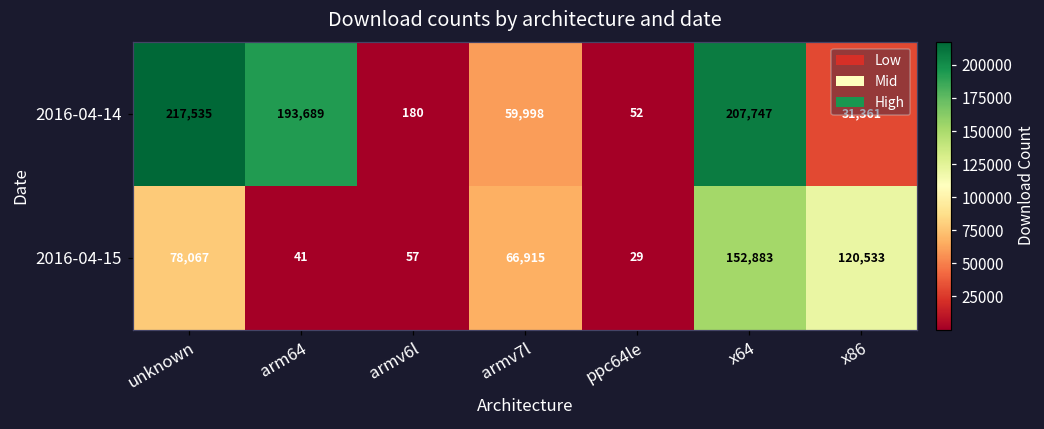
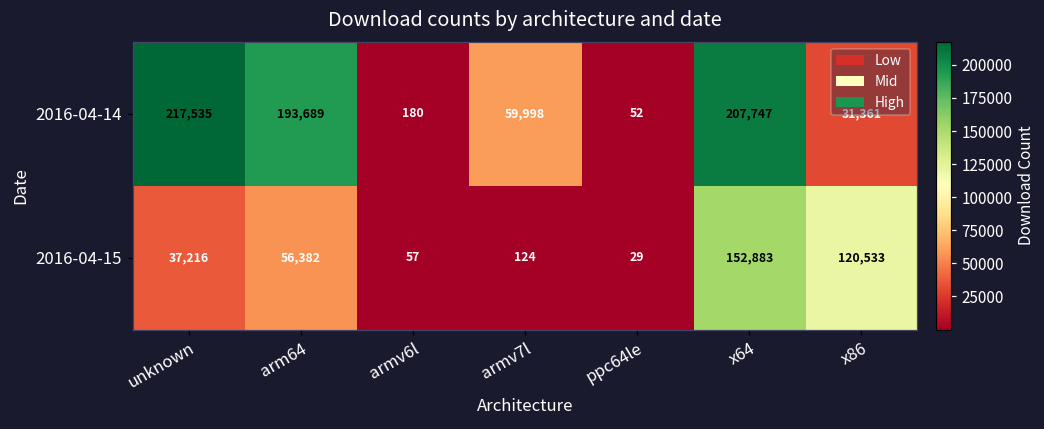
  {
    "2016-04-14": {
      "unknown": "217,535",
      "arm64": "193,689",
      "armv6l": "180",
      "armv7l": "59,998",
      "ppc64le": "52",
      "x64": "207,747"
    },
    "2016-04-15": {
-     "unknown": "78,067",
-     "arm64": "41",
+     "unknown": "37,216",
+     "arm64": "56,382",
      "armv6l": "57",
-     "armv7l": "66,915",
+     "armv7l": "124",
      "ppc64le": "29",
      "x64": "152,883",
      "x86": "120,533"
    }
  }
